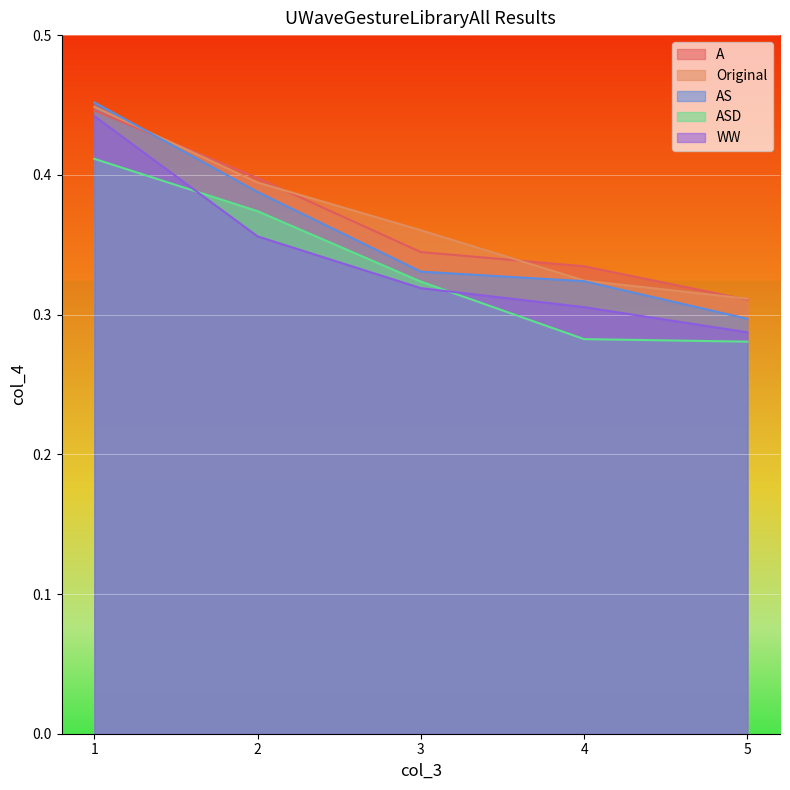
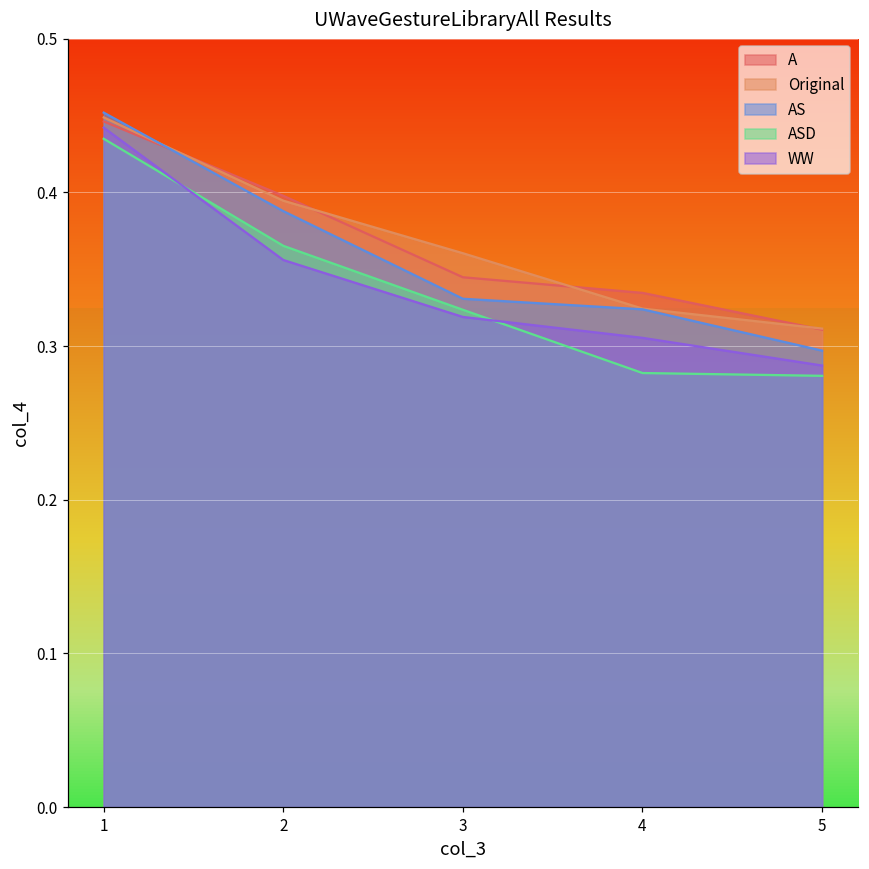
  {
    "ASD": {
-     "1": 0.411,
-     "2": 0.374,
+     "1": 0.435,
+     "2": 0.365,
      "3": 0.324,
      "4": 0.282,
      "5": 0.281
    }
  }
